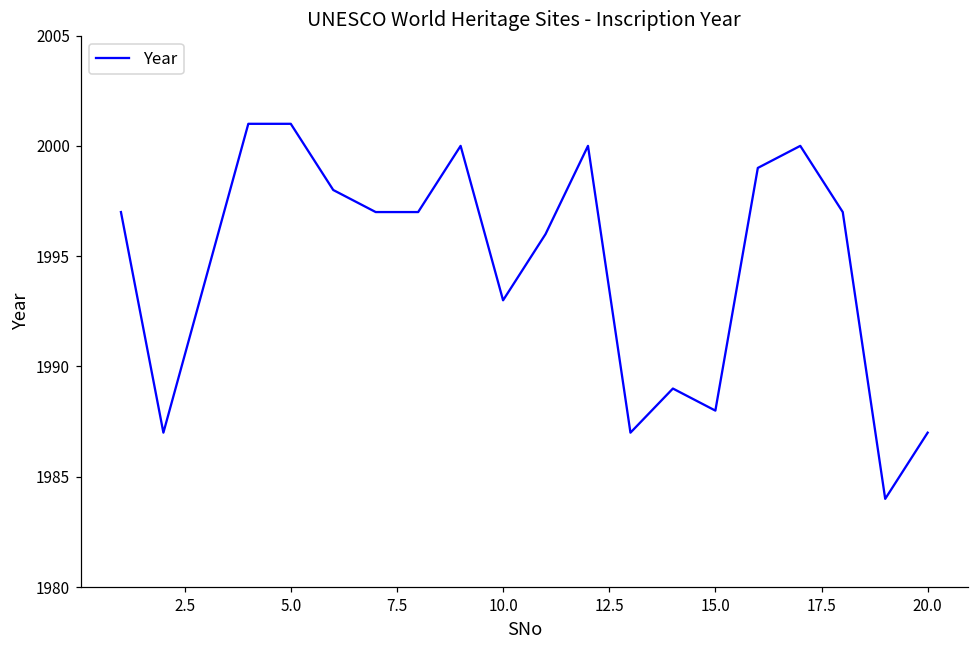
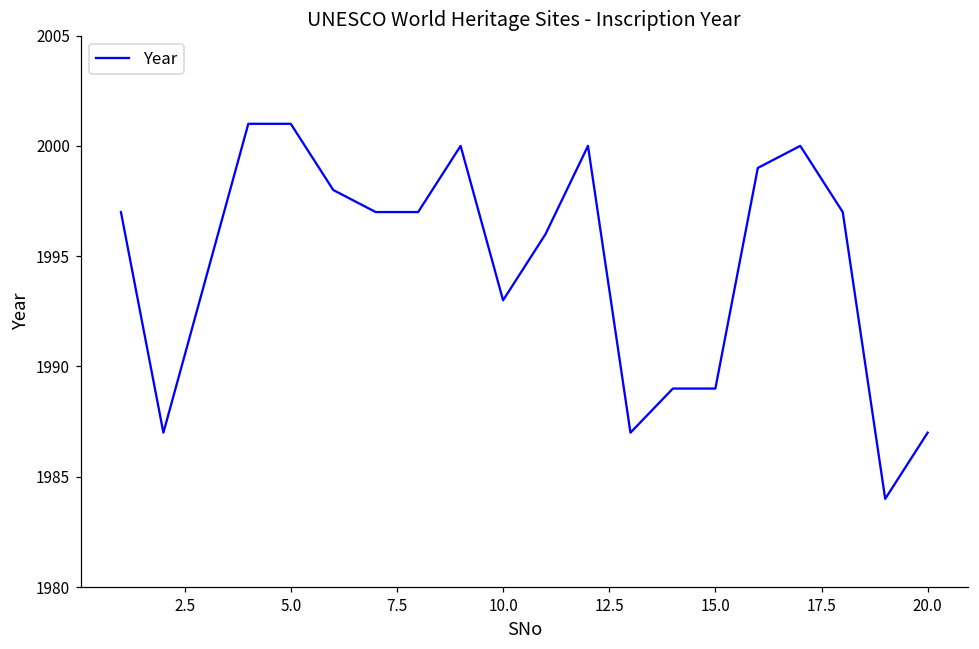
  {
    "5.0": 2001,
    "10.0": 1993,
-   "15.0": 1988,
+   "15.0": 1989,
    "20.0": 1987
  }
